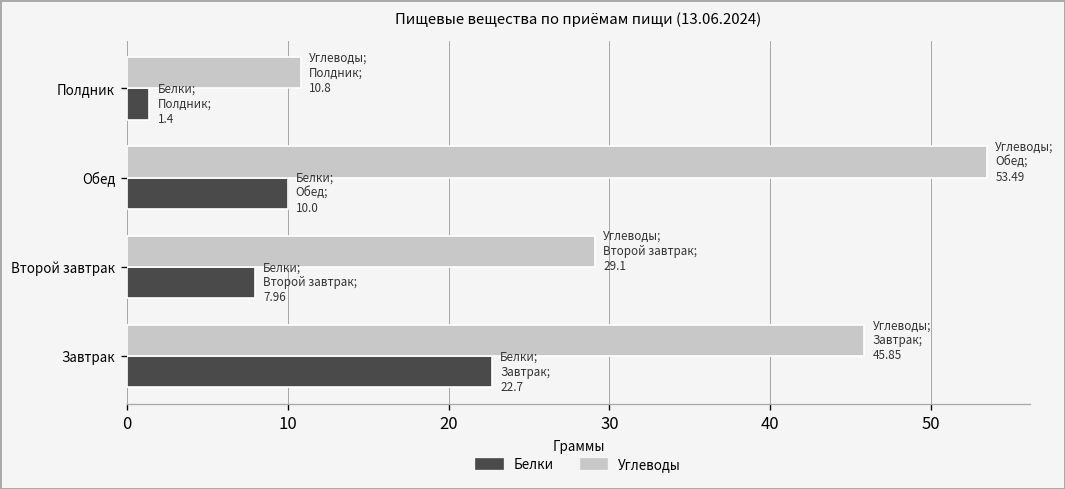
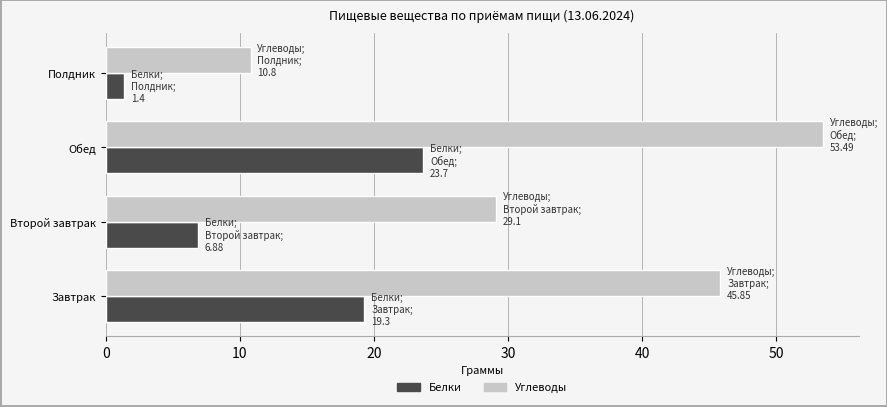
  {
    "Белки": {
      "Полдник": 1.4,
-     "Обед": 10.0,
-     "Второй завтрак": 7.96,
-     "Завтрак": 22.7
+     "Обед": 23.7,
+     "Второй завтрак": 6.88,
+     "Завтрак": 19.3
    },
    "Углеводы": {
      "Полдник": 10.8,
      "Обед": 53.49,
      "Второй завтрак": 29.1,
      "Завтрак": 45.85
    }
  }
